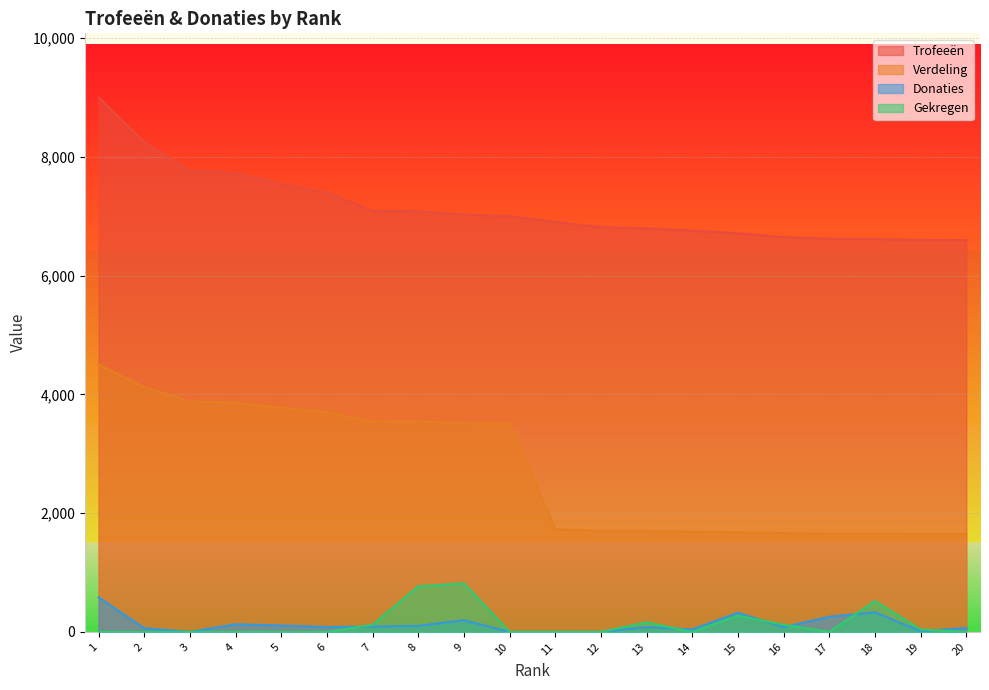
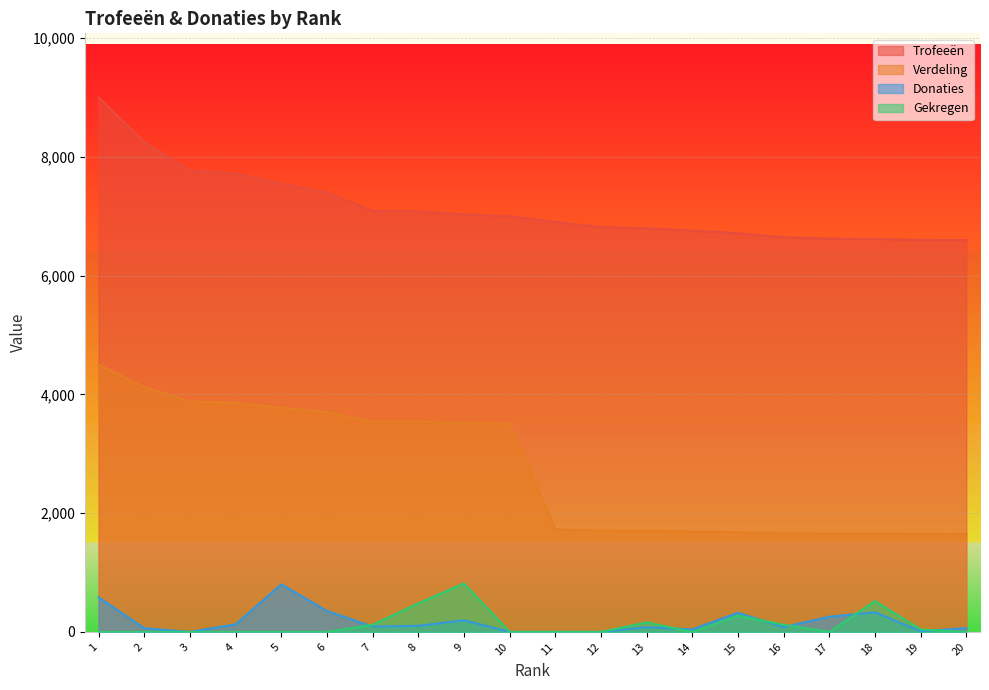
  {
    "Donaties": {
      "1": 600,
      "2": 100,
      "4": 100,
-     "5": 100,
-     "6": 100,
+     "5": 800,
+     "6": 400,
      "8": 100,
      "9": 200,
      "13": 100,
      "15": 300,
      "17": 300,
      "18": 300,
      "20": 100
    },
    "Gekregen": {
      "1": 0,
      "2": 0,
      "4": 0,
      "5": 0,
      "6": 0,
-     "8": 800,
+     "8": 500,
      "9": 800,
      "13": 200,
      "15": 300,
      "17": 0,
      "18": 500,
      "20": 0
    }
  }
